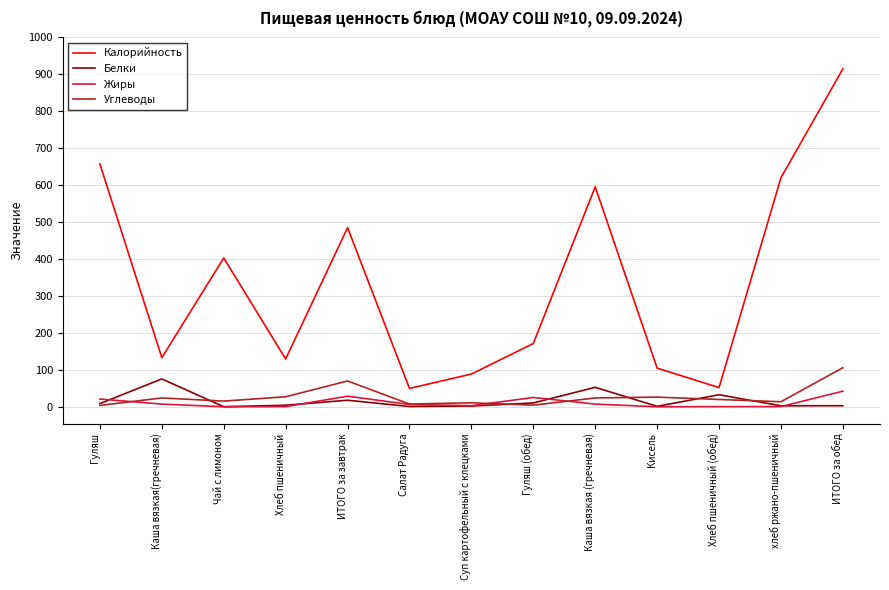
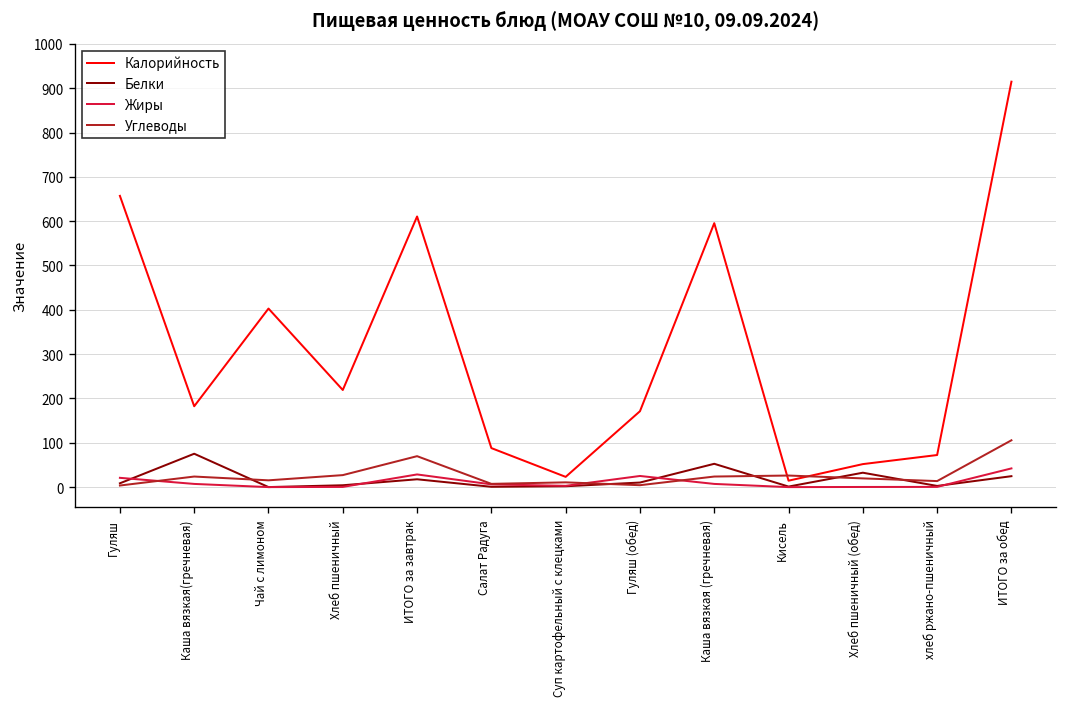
  {
    "Калорийность": {
      "Гуляш": 660,
-     "Каша вязкая(гречневая)": 130,
+     "Каша вязкая(гречневая)": 180,
      "Чай с лимоном": 400,
-     "Хлеб пшеничный": 130,
-     "ИТОГО за завтрак": 490,
-     "Салат Радуга": 50,
-     "Суп картофельный с клецками": 90,
+     "Хлеб пшеничный": 220,
+     "ИТОГО за завтрак": 610,
+     "Салат Радуга": 90,
+     "Суп картофельный с клецками": 20,
      "Гуляш (обед)": 170,
      "Каша вязкая (гречневая)": 600,
-     "Кисель": 100,
+     "Кисель": 10,
      "Хлеб пшеничный (обед)": 50,
-     "хлеб ржано-пшеничный": 620,
+     "хлеб ржано-пшеничный": 70,
      "ИТОГО за обед": 910
    },
    "Белки": {
      "Каша вязкая(гречневая)": 80,
      "ИТОГО за завтрак": 20,
      "Каша вязкая (гречневая)": 50,
      "Хлеб пшеничный (обед)": 30,
-     "ИТОГО за обед": 0
+     "ИТОГО за обед": 20
    }
  }
